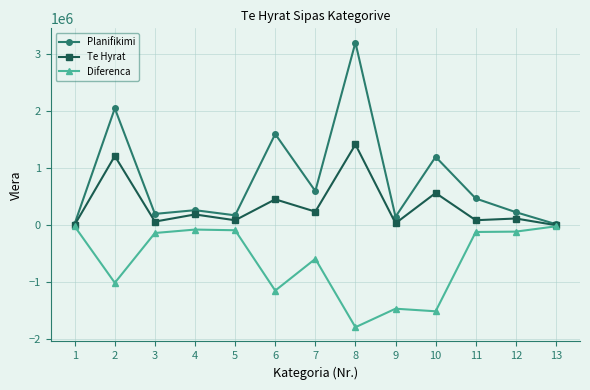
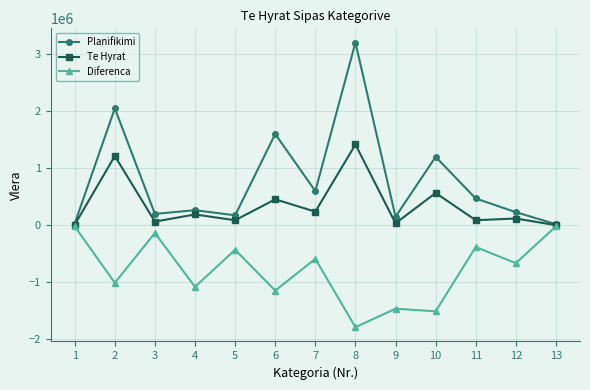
  {
    "Diferenca": {
      "2": -1000000,
      "3": -100000,
-     "4": -100000,
-     "5": -100000,
+     "4": -1100000,
+     "5": -400000,
      "6": -1100000,
      "7": -600000,
      "8": -1800000,
      "9": -1500000,
      "10": -1500000,
-     "11": -100000,
-     "12": -100000
+     "11": -400000,
+     "12": -700000
    }
  }
